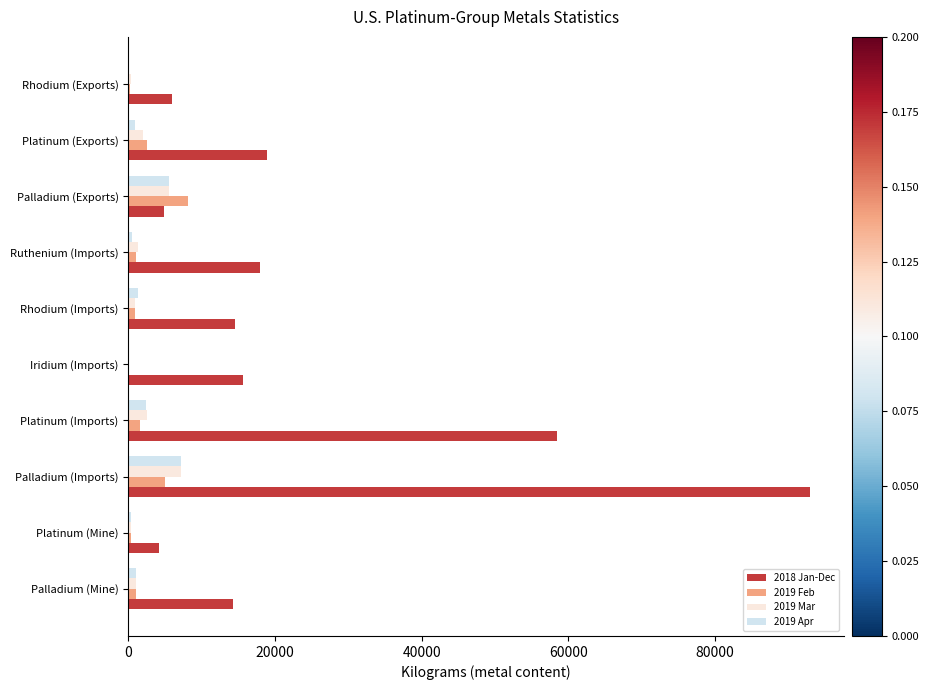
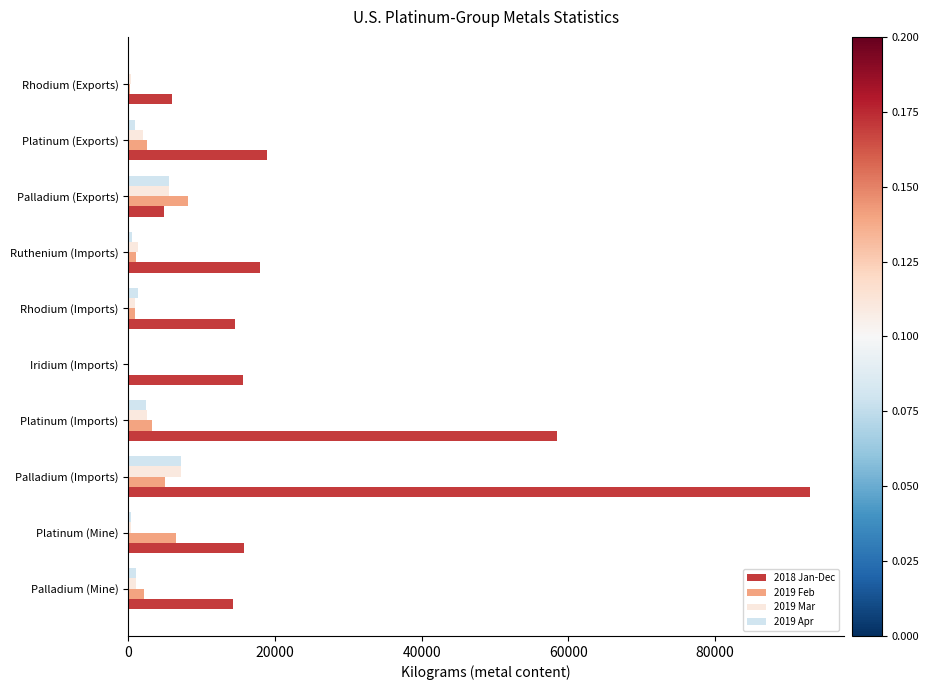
  {
    "2018 Jan-Dec": {
      "Rhodium (Exports)": 6000,
      "Platinum (Exports)": 19000,
      "Palladium (Exports)": 5000,
      "Ruthenium (Imports)": 18000,
      "Rhodium (Imports)": 15000,
      "Iridium (Imports)": 16000,
      "Platinum (Imports)": 59000,
      "Palladium (Imports)": 93000,
-     "Platinum (Mine)": 4000,
+     "Platinum (Mine)": 16000,
      "Palladium (Mine)": 14000
    },
    "2019 Feb": {
      "Platinum (Exports)": 3000,
      "Palladium (Exports)": 8000,
      "Ruthenium (Imports)": 1000,
      "Rhodium (Imports)": 1000,
-     "Platinum (Imports)": 2000,
+     "Platinum (Imports)": 3000,
      "Palladium (Imports)": 5000,
-     "Platinum (Mine)": 0,
-     "Palladium (Mine)": 1000
+     "Platinum (Mine)": 6000,
+     "Palladium (Mine)": 2000
    }
  }
